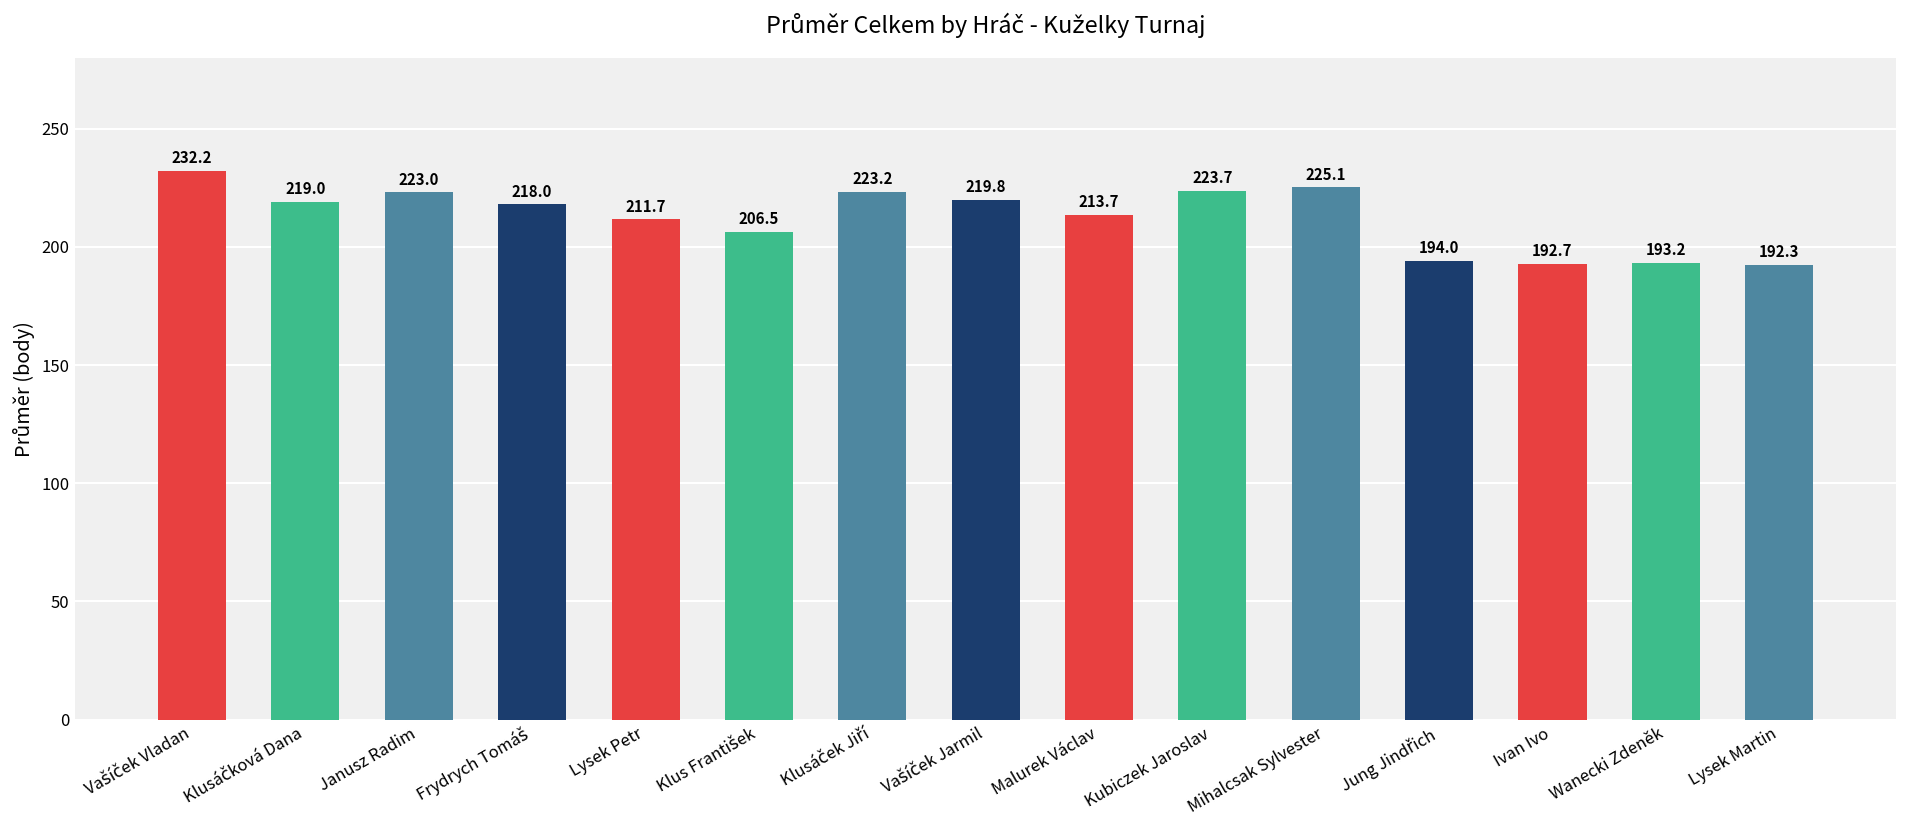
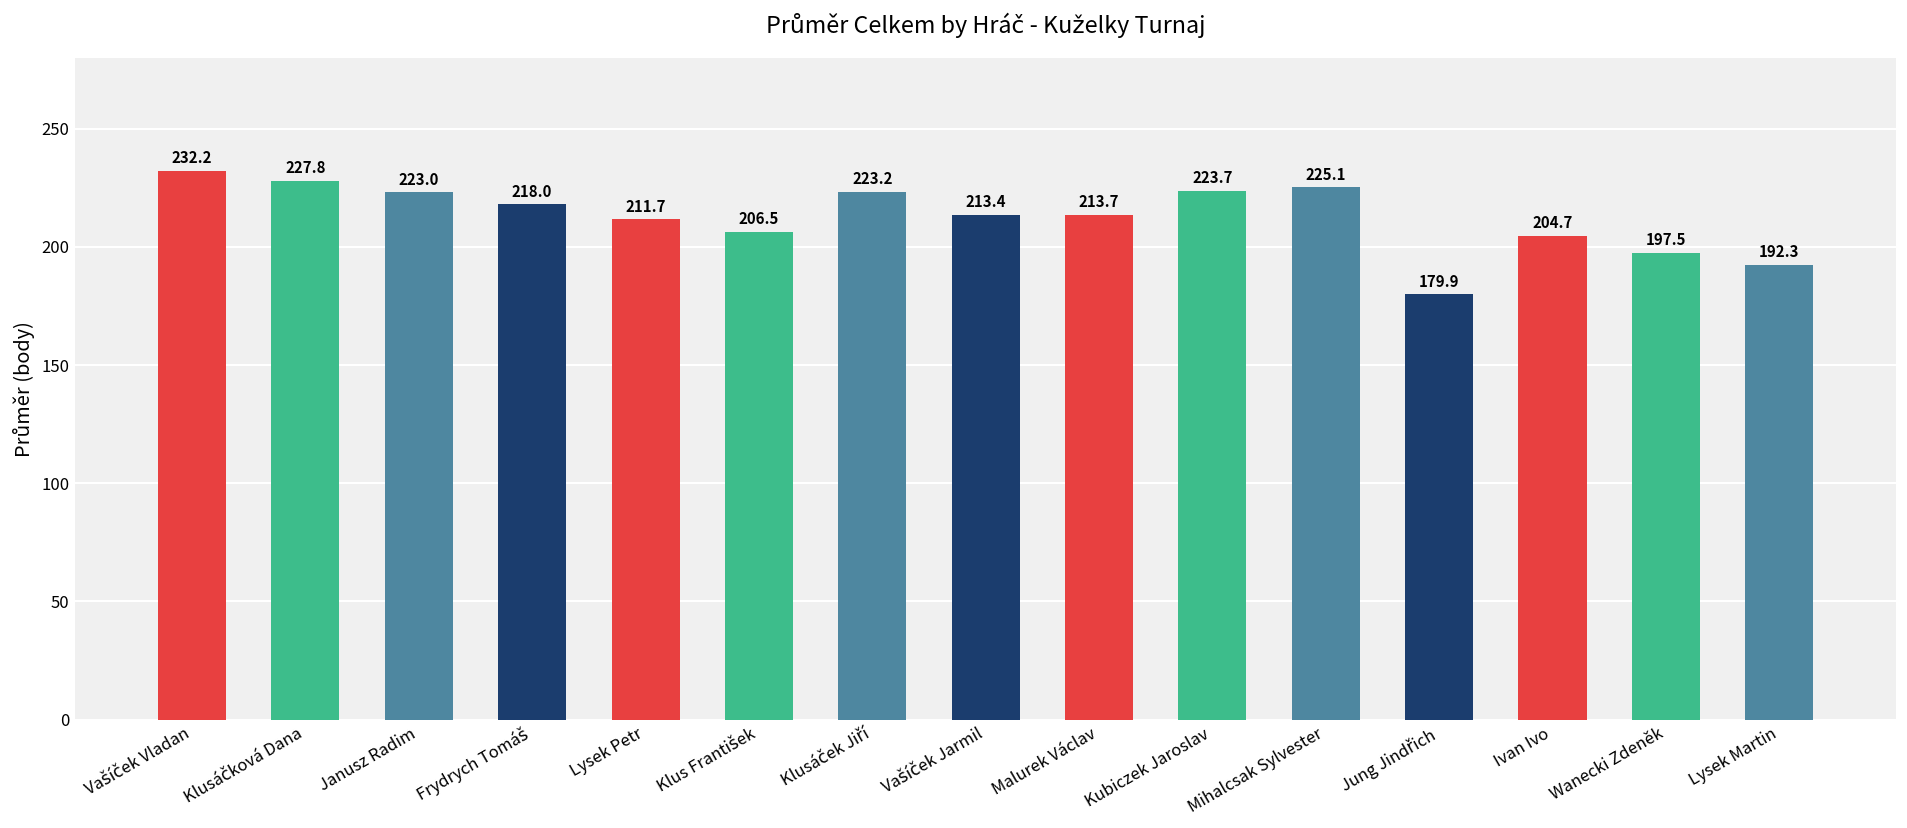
  {
    "Vašíček Vladan": 232.2,
-   "Klusáčková Dana": 219.0,
+   "Klusáčková Dana": 227.8,
    "Janusz Radim": 223.0,
    "Frydrych Tomáš": 218.0,
    "Lysek Petr": 211.7,
    "Klus František": 206.5,
    "Klusáček Jiří": 223.2,
-   "Vašíček Jarmil": 219.8,
+   "Vašíček Jarmil": 213.4,
    "Malurek Václav": 213.7,
    "Kubiczek Jaroslav": 223.7,
    "Mihalcsak Sylvester": 225.1,
-   "Jung Jindřich": 194.0,
-   "Ivan Ivo": 192.7,
-   "Wanecki Zdeněk": 193.2,
+   "Jung Jindřich": 179.9,
+   "Ivan Ivo": 204.7,
+   "Wanecki Zdeněk": 197.5,
    "Lysek Martin": 192.3
  }
